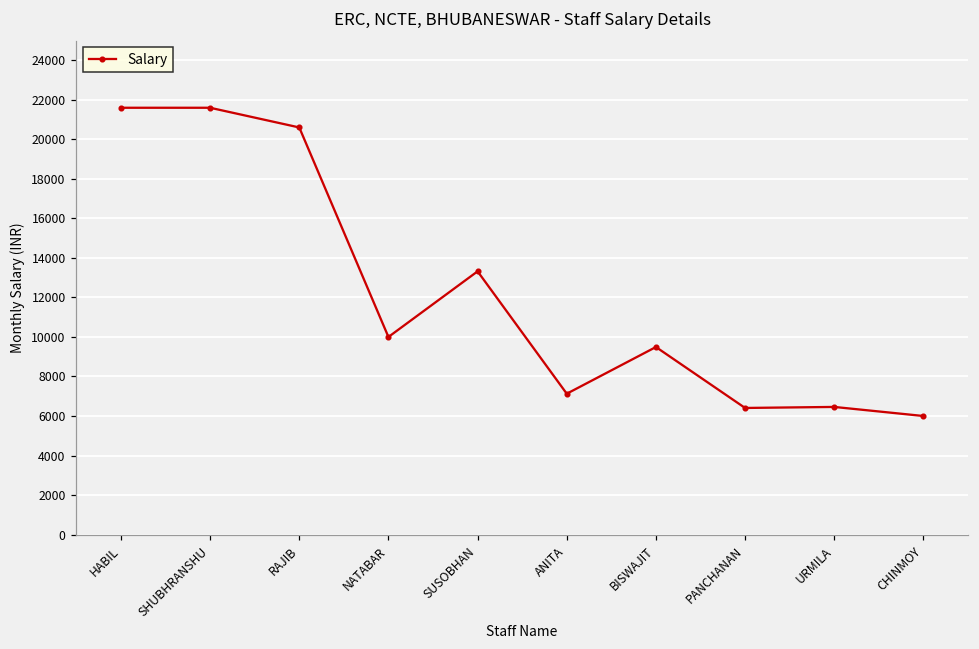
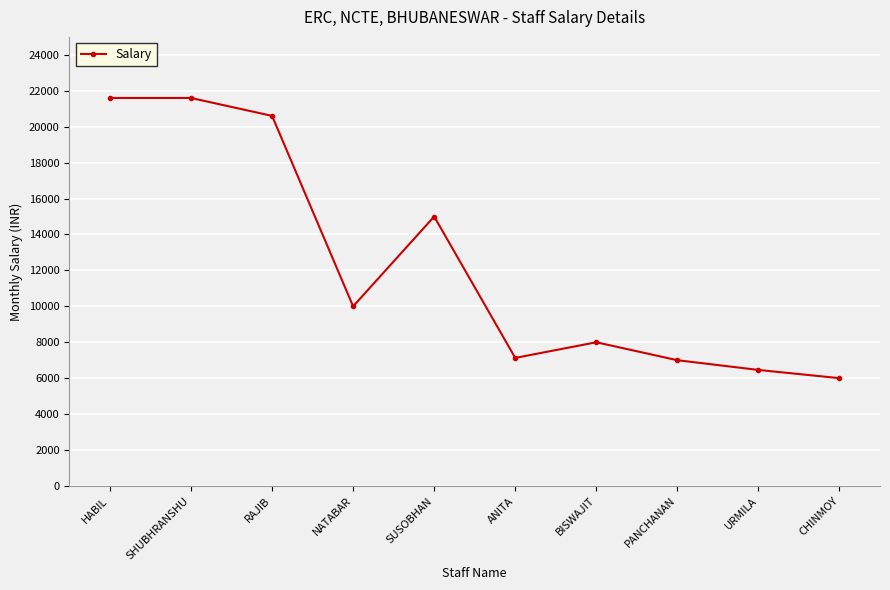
  {
    "HABIL": 21600,
    "SHUBHRANSHU": 21600,
    "RAJIB": 20600,
    "NATABAR": 10000,
-   "SUSOBHAN": 13300,
+   "SUSOBHAN": 15000,
    "ANITA": 7100,
-   "BISWAJIT": 9500,
-   "PANCHANAN": 6400,
+   "BISWAJIT": 8000,
+   "PANCHANAN": 7000,
    "URMILA": 6500,
    "CHINMOY": 6000
  }
